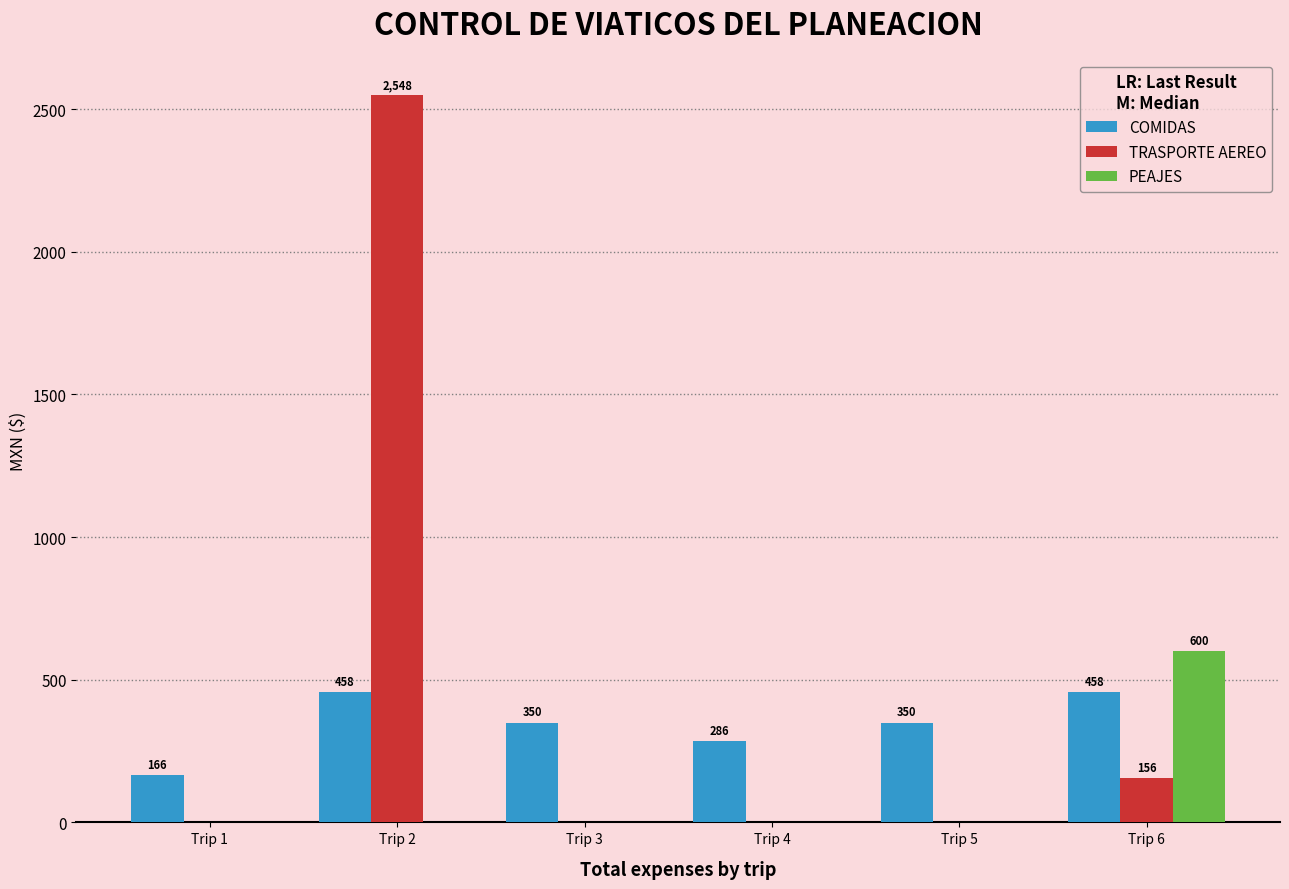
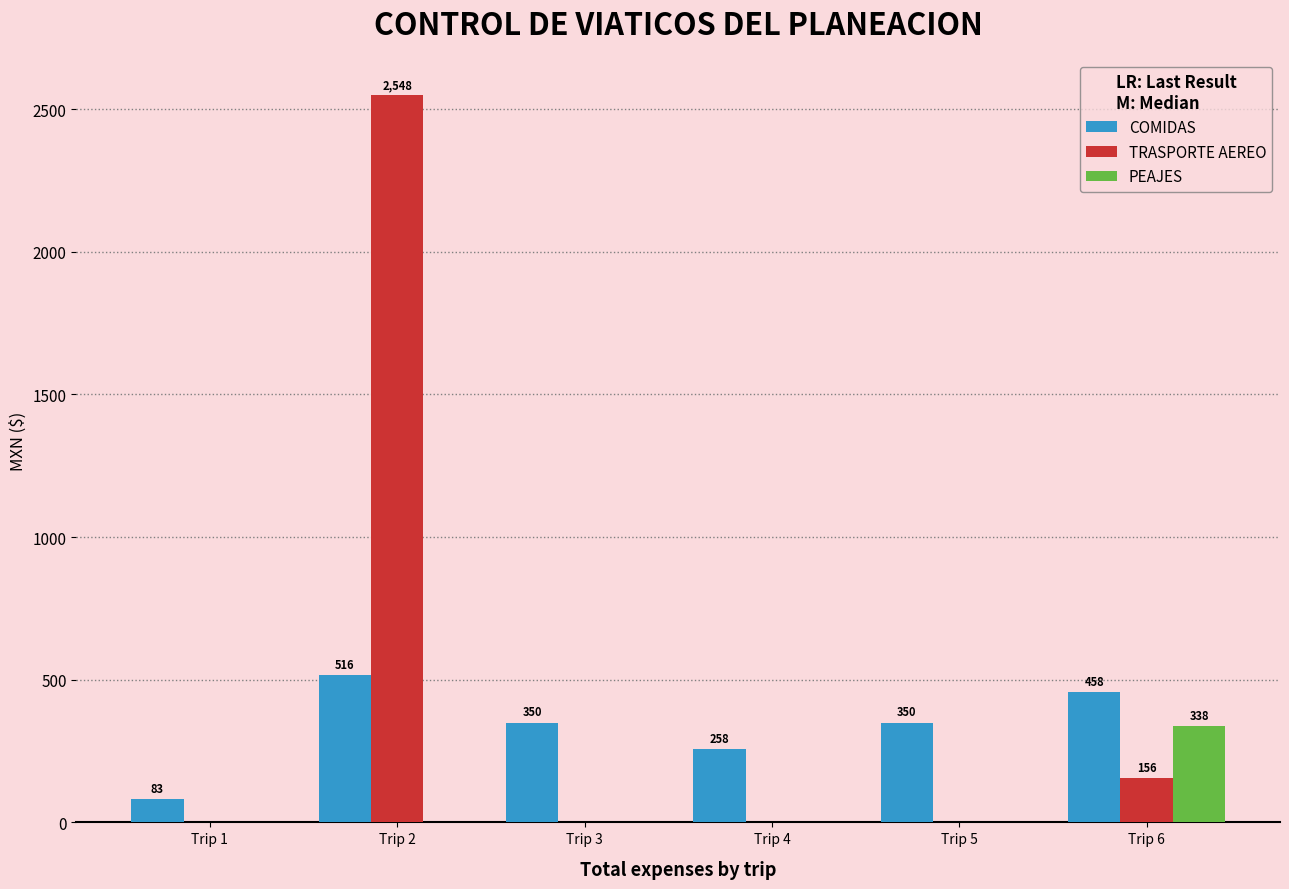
  {
    "COMIDAS": {
-     "Trip 1": "166",
-     "Trip 2": "458",
+     "Trip 1": "83",
+     "Trip 2": "516",
      "Trip 3": "350",
-     "Trip 4": "286",
+     "Trip 4": "258",
      "Trip 5": "350",
      "Trip 6": "458"
    },
    "TRASPORTE AEREO": {
      "Trip 2": "2,548",
      "Trip 6": "156"
    },
    "PEAJES": {
-     "Trip 6": "600"
+     "Trip 6": "338"
    }
  }
